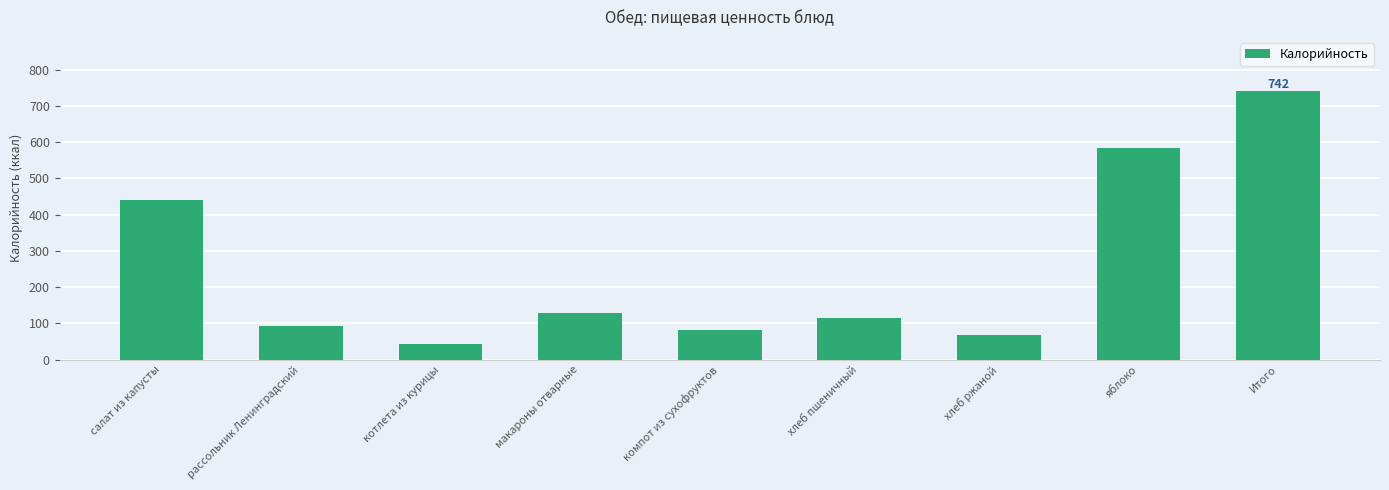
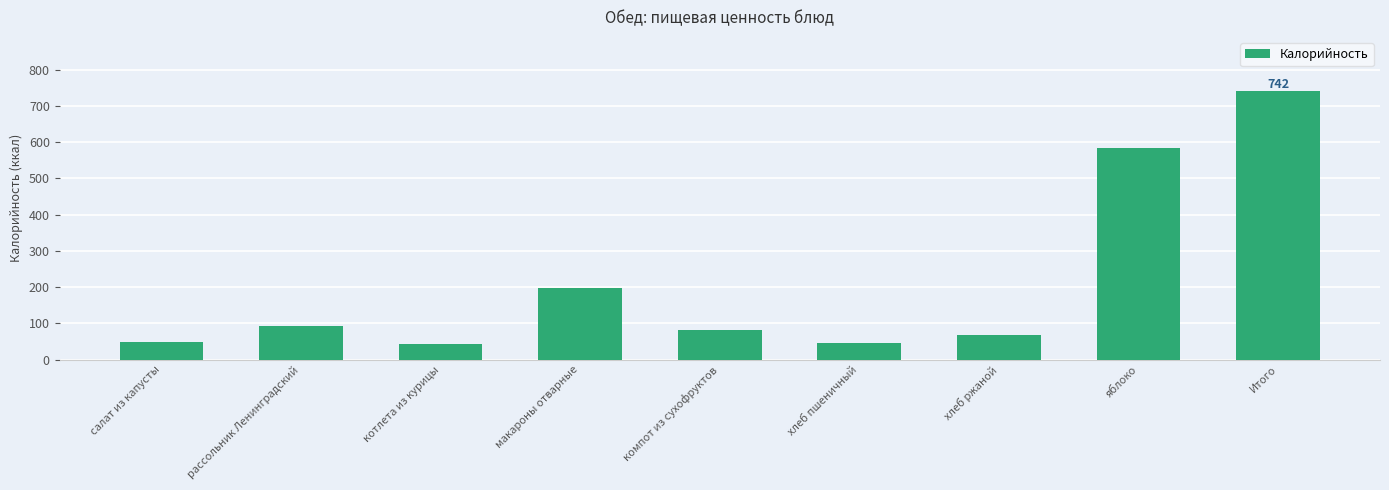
  {
-   "салат из капусты": 440,
+   "салат из капусты": 50,
    "рассольник Ленинградский": 90,
    "котлета из курицы": 40,
-   "макароны отварные": 130,
+   "макароны отварные": 200,
    "компот из сухофруктов": 80,
-   "хлеб пшеничный": 120,
+   "хлеб пшеничный": 50,
    "хлеб ржаной": 70,
    "яблоко": 590
  }
